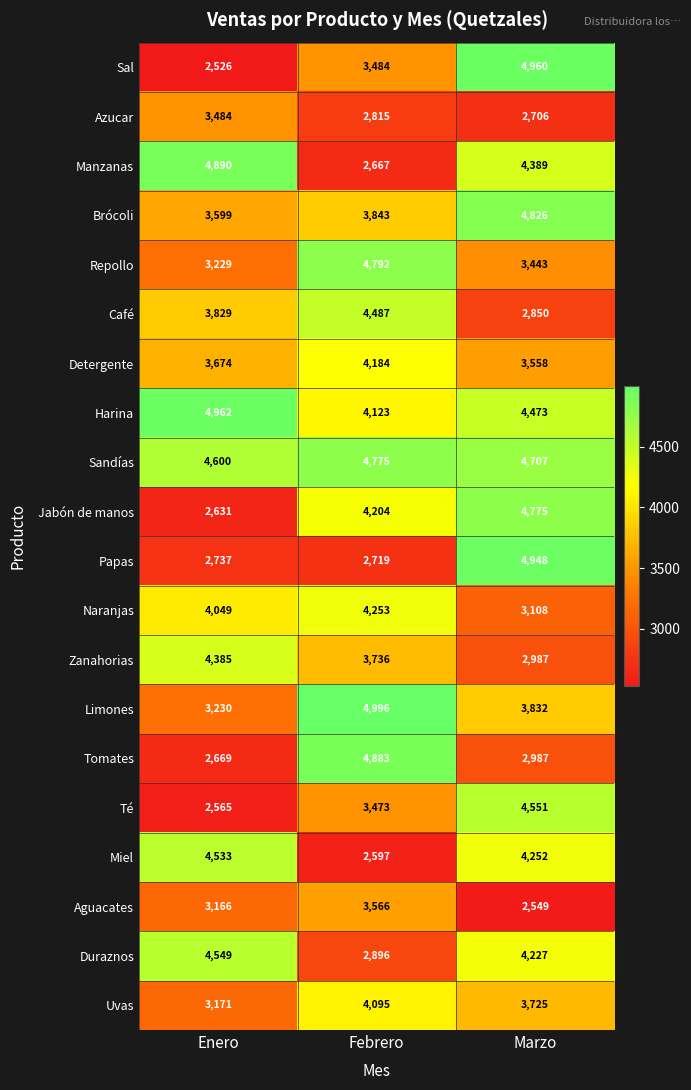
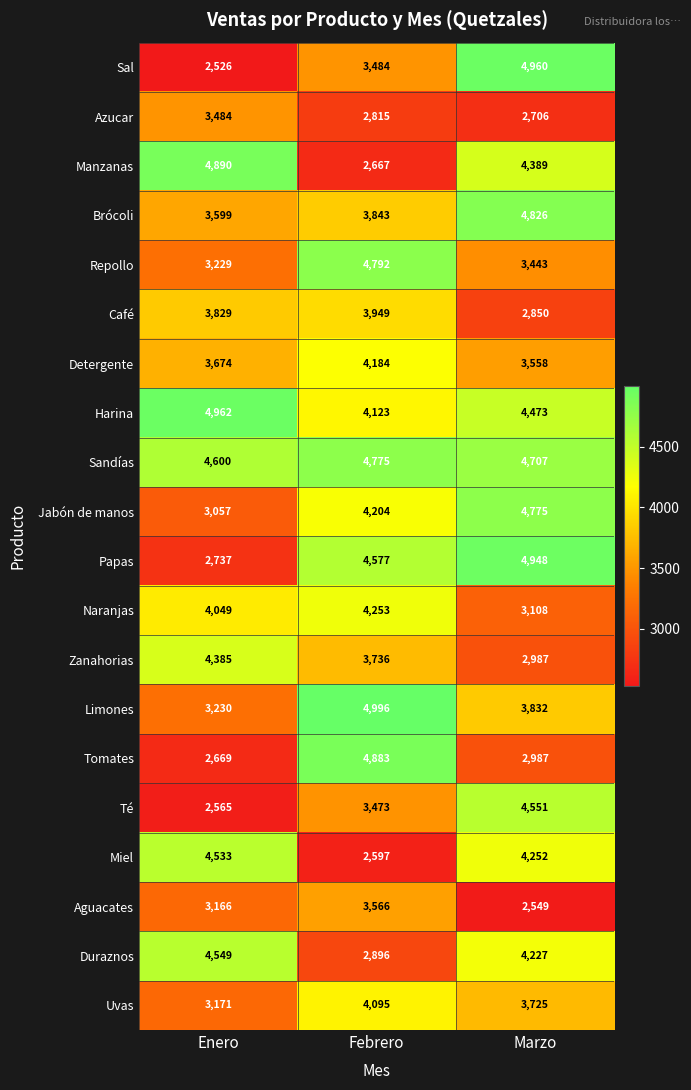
  {
    "Sal": {
      "Enero": "2,526",
      "Febrero": "3,484",
      "Marzo": "4,960"
    },
    "Azucar": {
      "Enero": "3,484",
      "Febrero": "2,815",
      "Marzo": "2,706"
    },
    "Manzanas": {
      "Enero": "4,890",
      "Febrero": "2,667",
      "Marzo": "4,389"
    },
    "Brócoli": {
      "Enero": "3,599",
      "Febrero": "3,843",
      "Marzo": "4,826"
    },
    "Repollo": {
      "Enero": "3,229",
      "Febrero": "4,792",
      "Marzo": "3,443"
    },
    "Café": {
      "Enero": "3,829",
-     "Febrero": "4,487",
+     "Febrero": "3,949",
      "Marzo": "2,850"
    },
    "Detergente": {
      "Enero": "3,674",
      "Febrero": "4,184",
      "Marzo": "3,558"
    },
    "Harina": {
      "Enero": "4,962",
      "Febrero": "4,123",
      "Marzo": "4,473"
    },
    "Sandías": {
      "Enero": "4,600",
      "Febrero": "4,775",
      "Marzo": "4,707"
    },
    "Jabón de manos": {
-     "Enero": "2,631",
+     "Enero": "3,057",
      "Febrero": "4,204",
      "Marzo": "4,775"
    },
    "Papas": {
      "Enero": "2,737",
-     "Febrero": "2,719",
+     "Febrero": "4,577",
      "Marzo": "4,948"
    },
    "Naranjas": {
      "Enero": "4,049",
      "Febrero": "4,253",
      "Marzo": "3,108"
    },
    "Zanahorias": {
      "Enero": "4,385",
      "Febrero": "3,736",
      "Marzo": "2,987"
    },
    "Limones": {
      "Enero": "3,230",
      "Febrero": "4,996",
      "Marzo": "3,832"
    },
    "Tomates": {
      "Enero": "2,669",
      "Febrero": "4,883",
      "Marzo": "2,987"
    },
    "Té": {
      "Enero": "2,565",
      "Febrero": "3,473",
      "Marzo": "4,551"
    },
    "Miel": {
      "Enero": "4,533",
      "Febrero": "2,597",
      "Marzo": "4,252"
    },
    "Aguacates": {
      "Enero": "3,166",
      "Febrero": "3,566",
      "Marzo": "2,549"
    },
    "Duraznos": {
      "Enero": "4,549",
      "Febrero": "2,896",
      "Marzo": "4,227"
    },
    "Uvas": {
      "Enero": "3,171",
      "Febrero": "4,095",
      "Marzo": "3,725"
    }
  }
